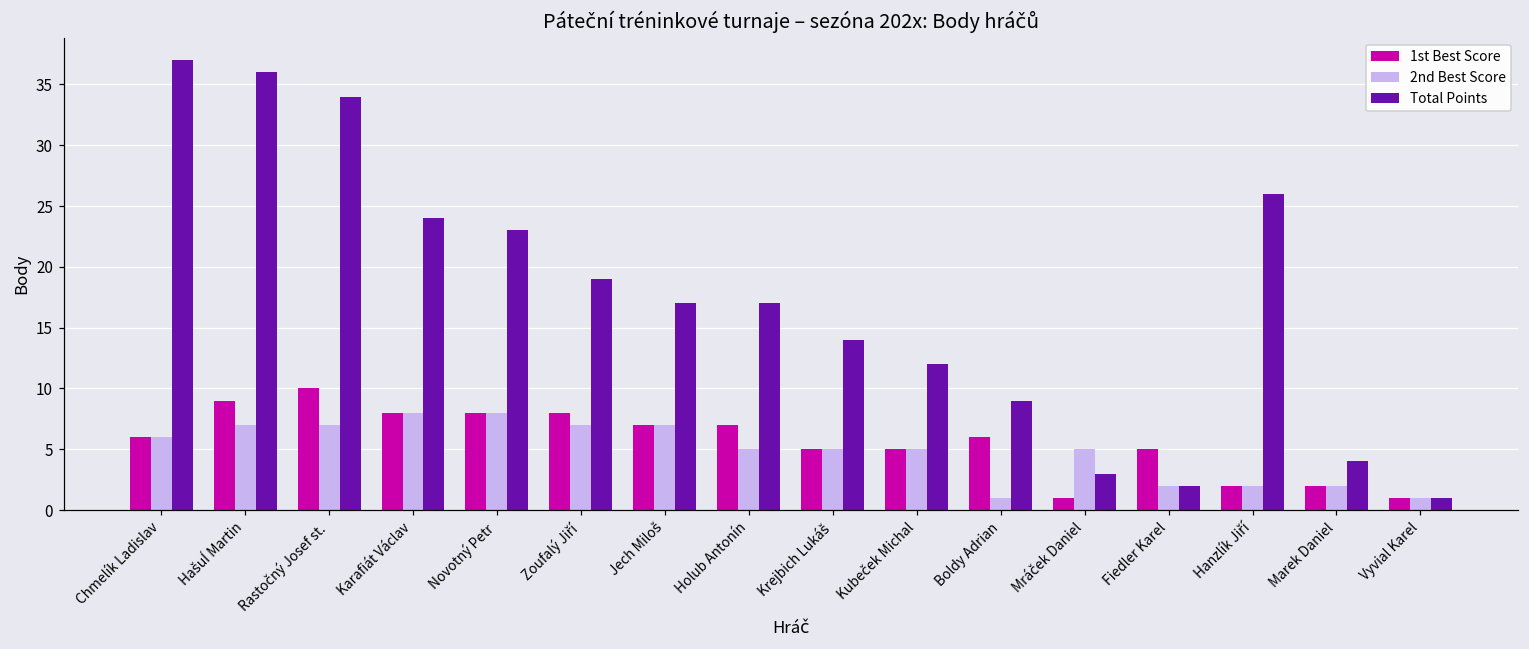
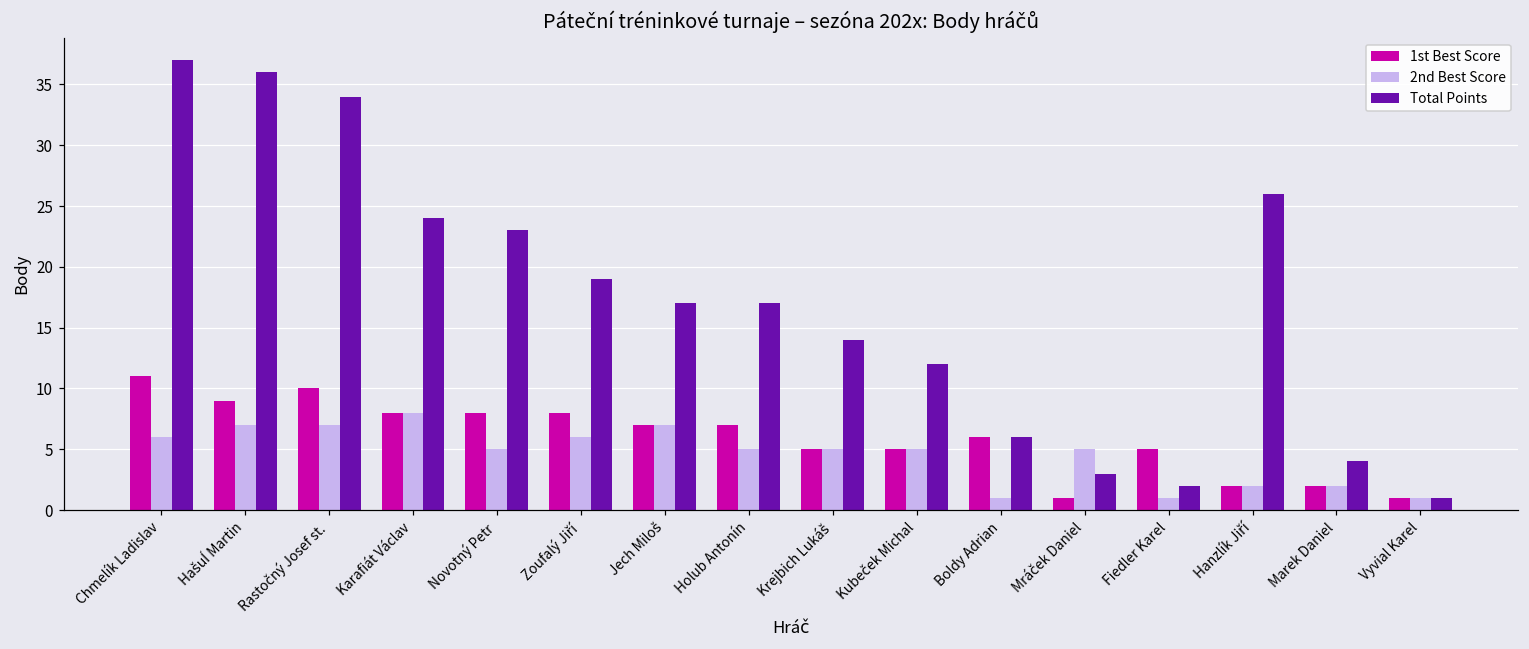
  {
    "1st Best Score": {
-     "Chmelík Ladislav": 6,
+     "Chmelík Ladislav": 11,
      "Hašuĺ Martin": 9,
      "Rastočný Josef st.": 10,
      "Karafiát Václav": 8,
      "Novotný Petr": 8,
      "Zoufalý Jiří": 8,
      "Jech Miloš": 7,
      "Holub Antonín": 7,
      "Krejbich Lukáš": 5,
      "Kubeček Michal": 5,
      "Boldy Adrian": 6,
      "Mráček Daniel": 1,
      "Fiedler Karel": 5,
      "Hanzlík Jiří": 2,
      "Marek Daniel": 2,
      "Vyvial Karel": 1
    },
    "2nd Best Score": {
      "Chmelík Ladislav": 6,
      "Hašuĺ Martin": 7,
      "Rastočný Josef st.": 7,
      "Karafiát Václav": 8,
-     "Novotný Petr": 8,
-     "Zoufalý Jiří": 7,
+     "Novotný Petr": 5,
+     "Zoufalý Jiří": 6,
      "Jech Miloš": 7,
      "Holub Antonín": 5,
      "Krejbich Lukáš": 5,
      "Kubeček Michal": 5,
      "Boldy Adrian": 1,
      "Mráček Daniel": 5,
-     "Fiedler Karel": 2,
+     "Fiedler Karel": 1,
      "Hanzlík Jiří": 2,
      "Marek Daniel": 2,
      "Vyvial Karel": 1
    },
    "Total Points": {
      "Chmelík Ladislav": 37,
      "Hašuĺ Martin": 36,
      "Rastočný Josef st.": 34,
      "Karafiát Václav": 24,
      "Novotný Petr": 23,
      "Zoufalý Jiří": 19,
      "Jech Miloš": 17,
      "Holub Antonín": 17,
      "Krejbich Lukáš": 14,
      "Kubeček Michal": 12,
-     "Boldy Adrian": 9,
+     "Boldy Adrian": 6,
      "Mráček Daniel": 3,
      "Fiedler Karel": 2,
      "Hanzlík Jiří": 26,
      "Marek Daniel": 4,
      "Vyvial Karel": 1
    }
  }
